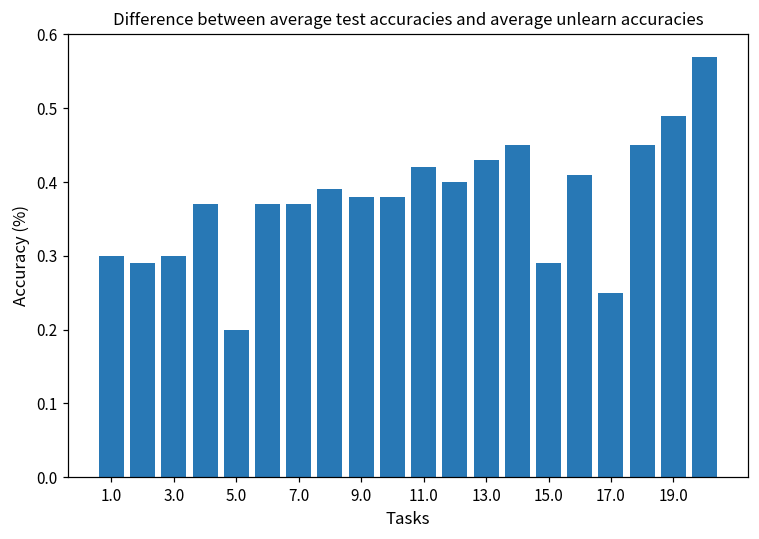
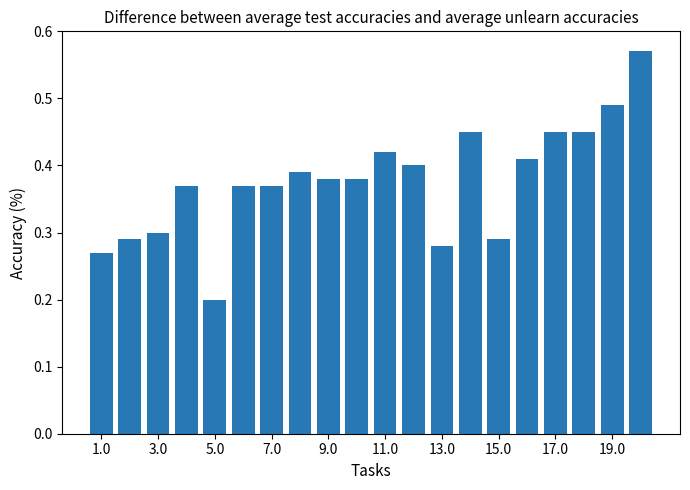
  {
-   "1.0": 0.30,
+   "1.0": 0.27,
    "3.0": 0.30,
    "5.0": 0.20,
    "7.0": 0.37,
    "9.0": 0.38,
    "11.0": 0.42,
-   "13.0": 0.43,
+   "13.0": 0.28,
    "15.0": 0.29,
-   "17.0": 0.25,
+   "17.0": 0.45,
    "19.0": 0.49
  }
